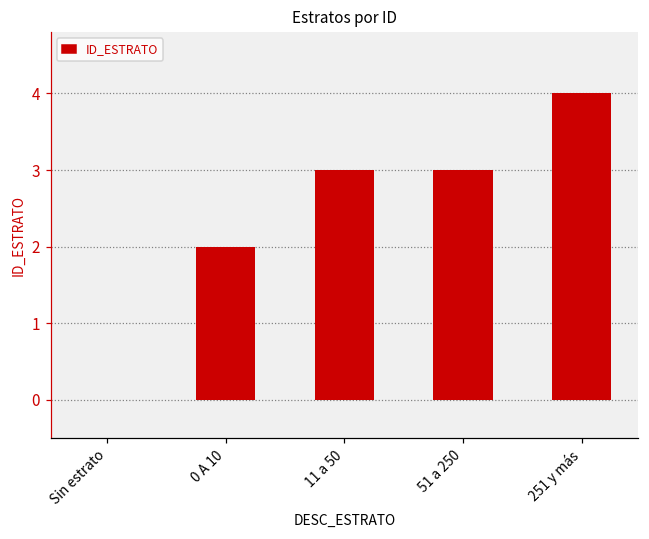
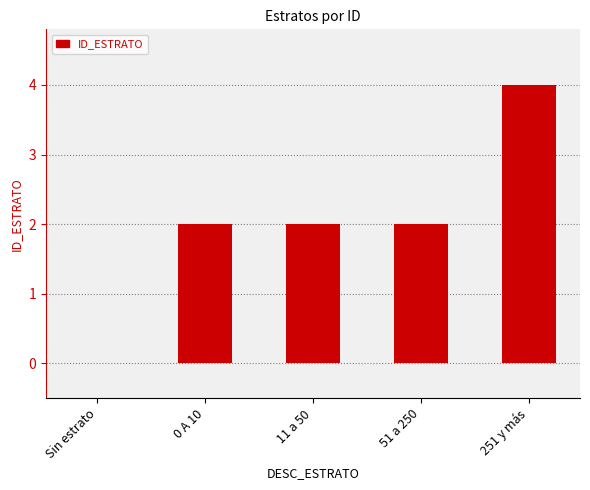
  {
    "Sin estrato": 0,
    "0 A 10": 2,
-   "11 a 50": 3,
-   "51 a 250": 3,
+   "11 a 50": 2,
+   "51 a 250": 2,
    "251 y más": 4
  }
